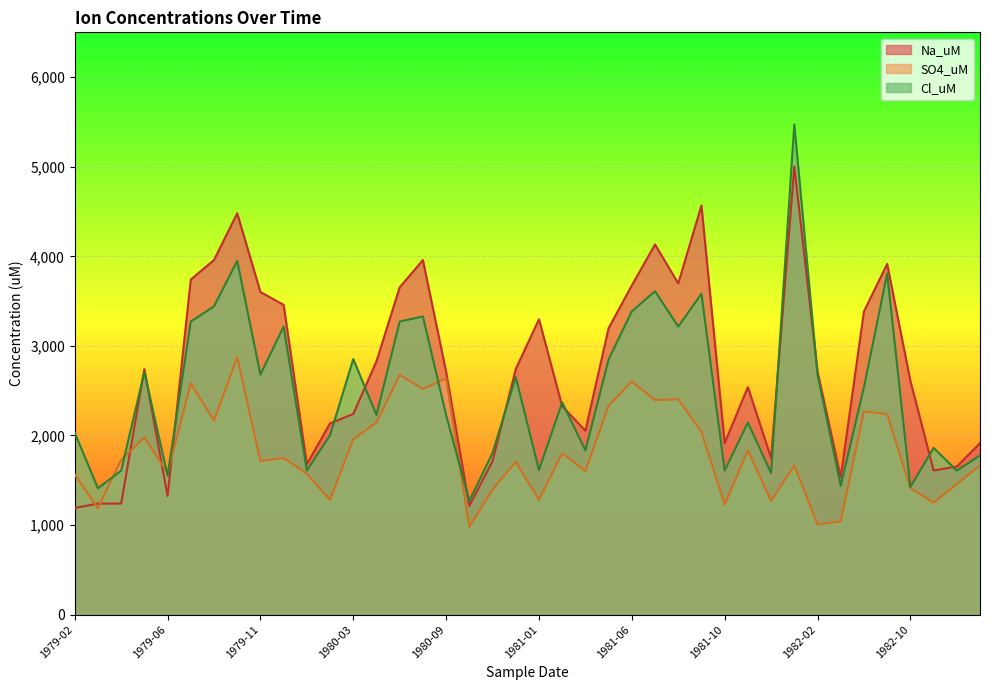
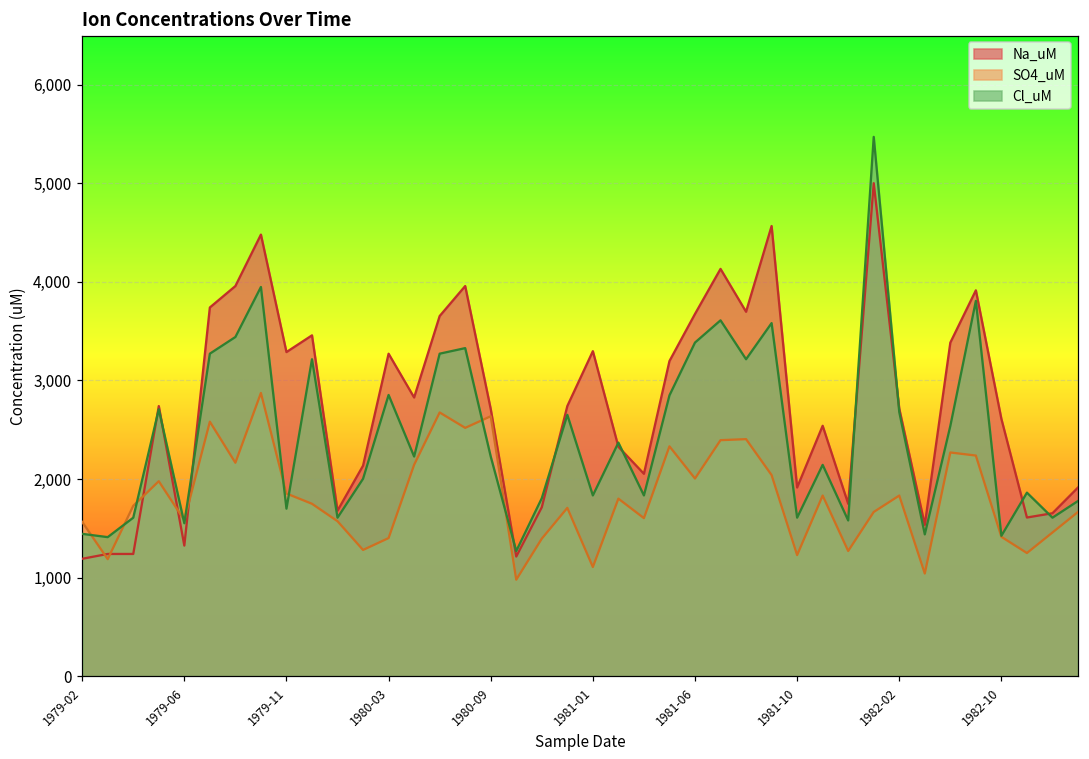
  {
    "Na_uM": {
      "1979-02": "1,200",
      "1979-06": "1,300",
-     "1979-11": "3,600",
-     "1980-03": "2,200",
+     "1979-11": "3,300",
+     "1980-03": "3,300",
      "1980-09": "2,700",
      "1981-01": "3,300",
      "1981-06": "3,700",
      "1981-10": "1,900",
      "1982-02": "2,700",
      "1982-10": "2,600"
    },
    "SO4_uM": {
      "1979-02": "1,600",
      "1979-06": "1,600",
-     "1979-11": "1,700",
-     "1980-03": "2,000",
+     "1979-11": "1,900",
+     "1980-03": "1,400",
      "1980-09": "2,600",
-     "1981-01": "1,300",
-     "1981-06": "2,600",
+     "1981-01": "1,100",
+     "1981-06": "2,000",
      "1981-10": "1,200",
-     "1982-02": "1,000"
+     "1982-02": "1,800"
    },
    "Cl_uM": {
-     "1979-02": "2,000",
+     "1979-02": "1,400",
      "1979-06": "1,600",
-     "1979-11": "2,700",
+     "1979-11": "1,700",
      "1980-03": "2,900",
      "1980-09": "2,200",
-     "1981-01": "1,600",
+     "1981-01": "1,800",
      "1981-06": "3,400",
      "1981-10": "1,600",
      "1982-02": "2,700"
    }
  }
